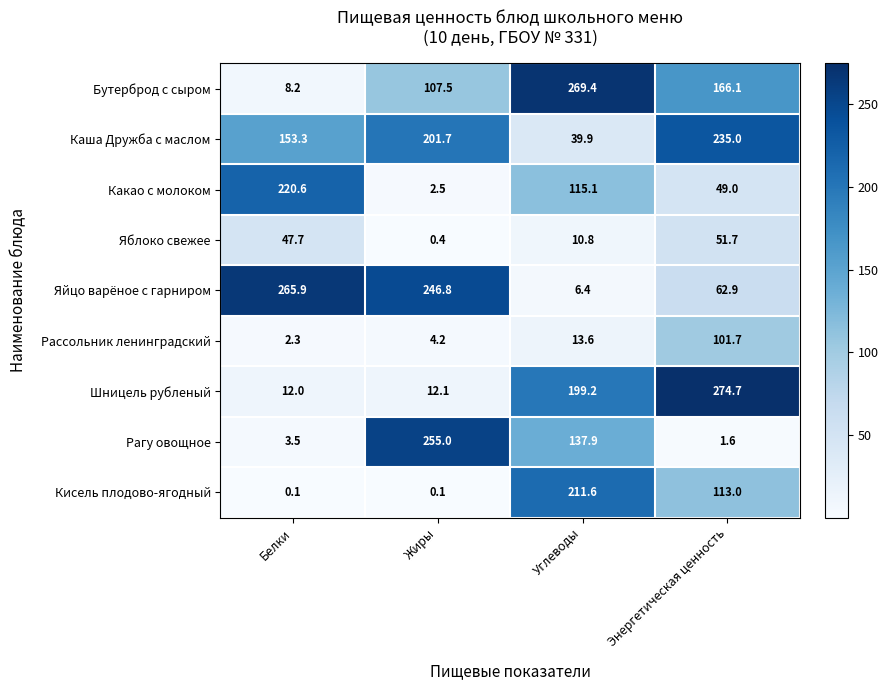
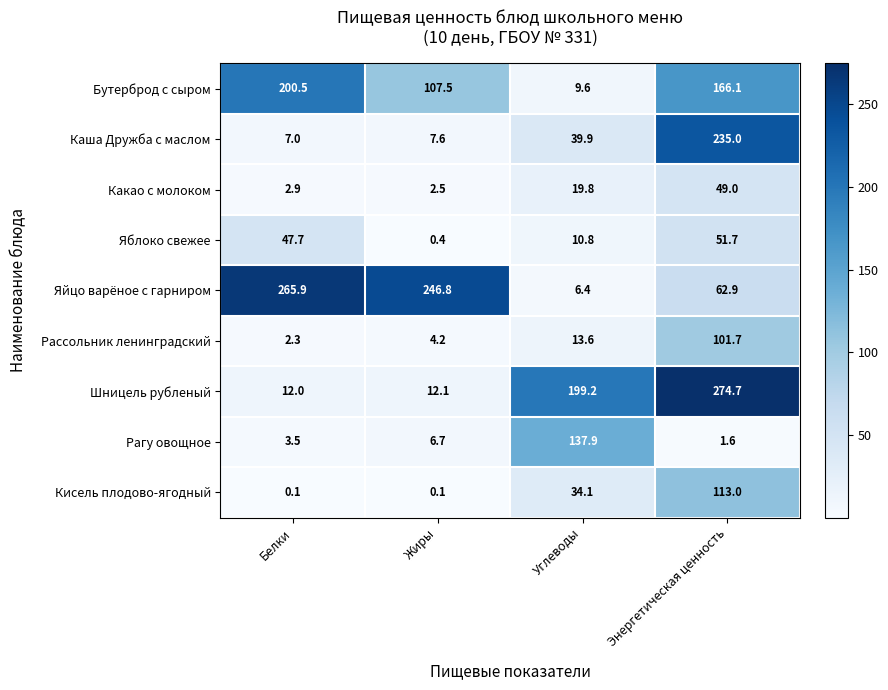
  {
    "Бутерброд с сыром": {
-     "Белки": 8.2,
+     "Белки": 200.5,
      "Жиры": 107.5,
-     "Углеводы": 269.4,
+     "Углеводы": 9.6,
      "Энергетическая ценность": 166.1
    },
    "Каша Дружба с маслом": {
-     "Белки": 153.3,
-     "Жиры": 201.7,
+     "Белки": 7.0,
+     "Жиры": 7.6,
      "Углеводы": 39.9,
      "Энергетическая ценность": 235.0
    },
    "Какао с молоком": {
-     "Белки": 220.6,
+     "Белки": 2.9,
      "Жиры": 2.5,
-     "Углеводы": 115.1,
+     "Углеводы": 19.8,
      "Энергетическая ценность": 49.0
    },
    "Яблоко свежее": {
      "Белки": 47.7,
      "Жиры": 0.4,
      "Углеводы": 10.8,
      "Энергетическая ценность": 51.7
    },
    "Яйцо варёное с гарниром": {
      "Белки": 265.9,
      "Жиры": 246.8,
      "Углеводы": 6.4,
      "Энергетическая ценность": 62.9
    },
    "Рассольник ленинградский": {
      "Белки": 2.3,
      "Жиры": 4.2,
      "Углеводы": 13.6,
      "Энергетическая ценность": 101.7
    },
    "Шницель рубленый": {
      "Белки": 12.0,
      "Жиры": 12.1,
      "Углеводы": 199.2,
      "Энергетическая ценность": 274.7
    },
    "Рагу овощное": {
      "Белки": 3.5,
-     "Жиры": 255.0,
+     "Жиры": 6.7,
      "Углеводы": 137.9,
      "Энергетическая ценность": 1.6
    },
    "Кисель плодово-ягодный": {
      "Белки": 0.1,
      "Жиры": 0.1,
-     "Углеводы": 211.6,
+     "Углеводы": 34.1,
      "Энергетическая ценность": 113.0
    }
  }
